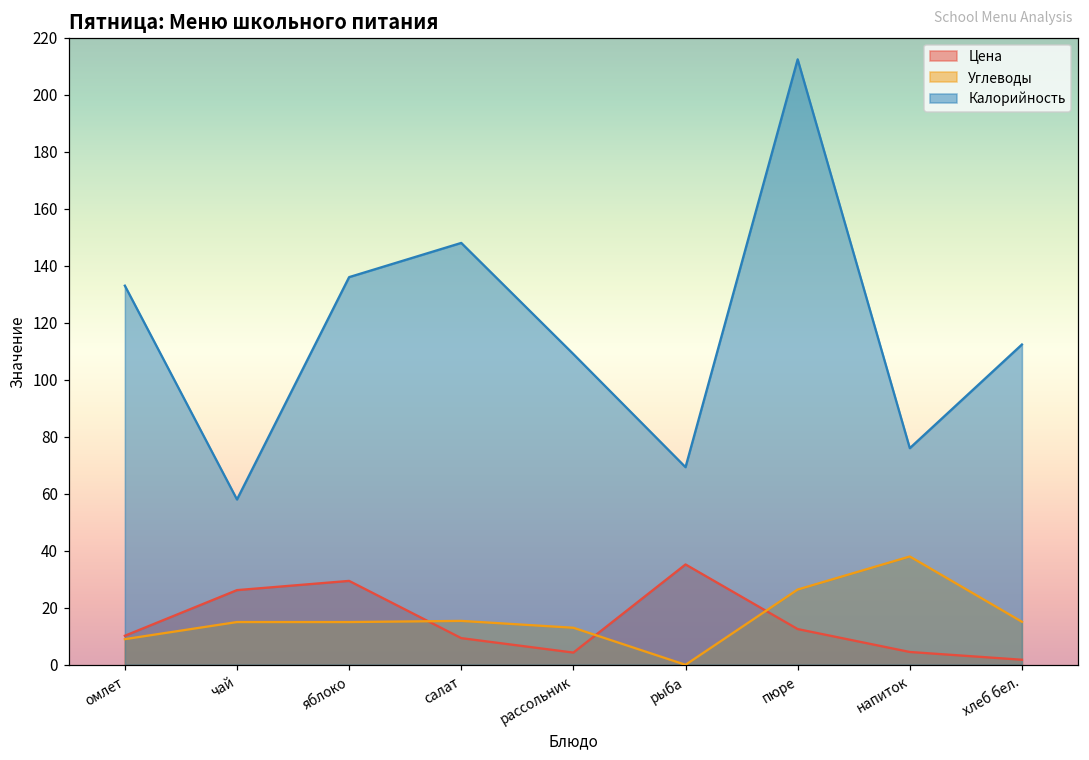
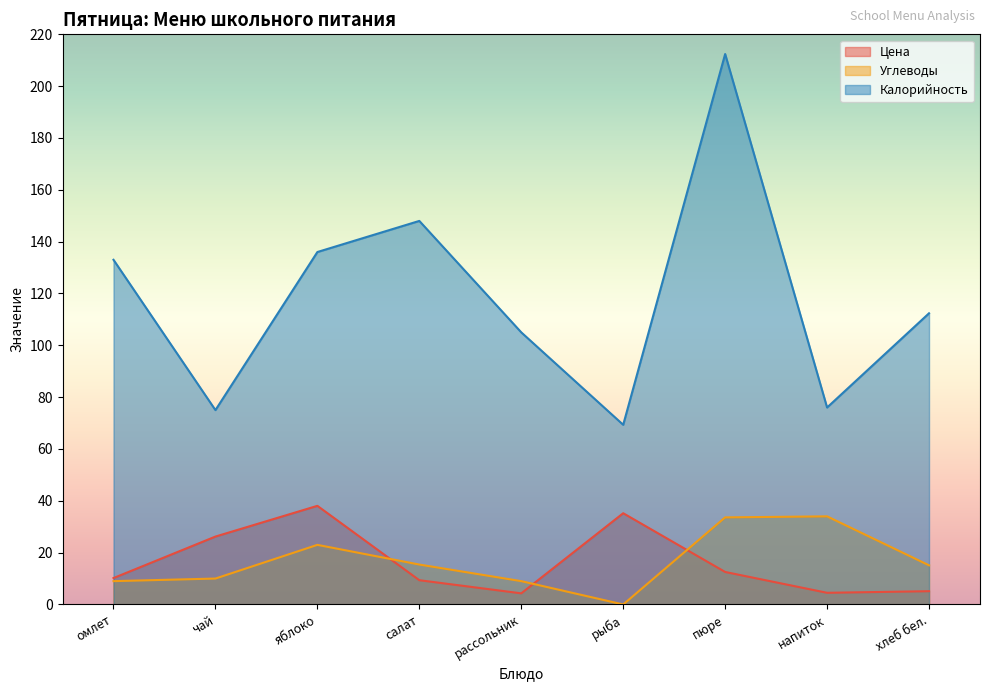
  {
    "Цена": {
      "омлет": 10,
      "чай": 26,
-     "яблоко": 29,
+     "яблоко": 38,
      "салат": 9,
      "рассольник": 4,
      "рыба": 35,
      "пюре": 13,
      "напиток": 5,
-     "хлеб бел.": 2
+     "хлеб бел.": 5
    },
    "Углеводы": {
      "омлет": 9,
-     "чай": 15,
-     "яблоко": 15,
+     "чай": 10,
+     "яблоко": 23,
      "салат": 15,
-     "рассольник": 13,
+     "рассольник": 9,
      "рыба": 0,
-     "пюре": 26,
-     "напиток": 38,
+     "пюре": 34,
+     "напиток": 34,
      "хлеб бел.": 15
    },
    "Калорийность": {
      "омлет": 133,
-     "чай": 58,
+     "чай": 75,
      "яблоко": 136,
      "салат": 148,
-     "рассольник": 109,
+     "рассольник": 105,
      "рыба": 69,
      "пюре": 212,
      "напиток": 76,
      "хлеб бел.": 112
    }
  }
